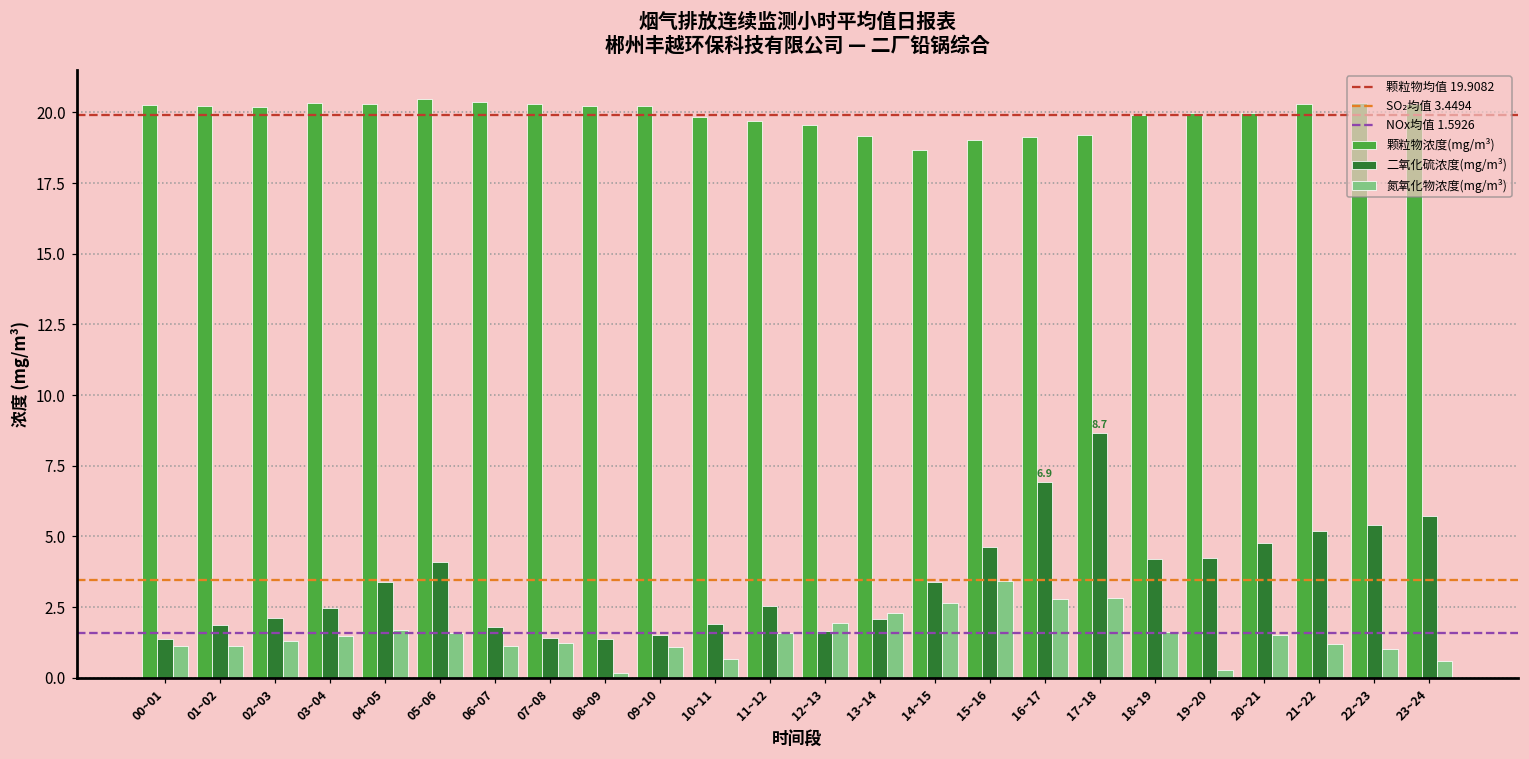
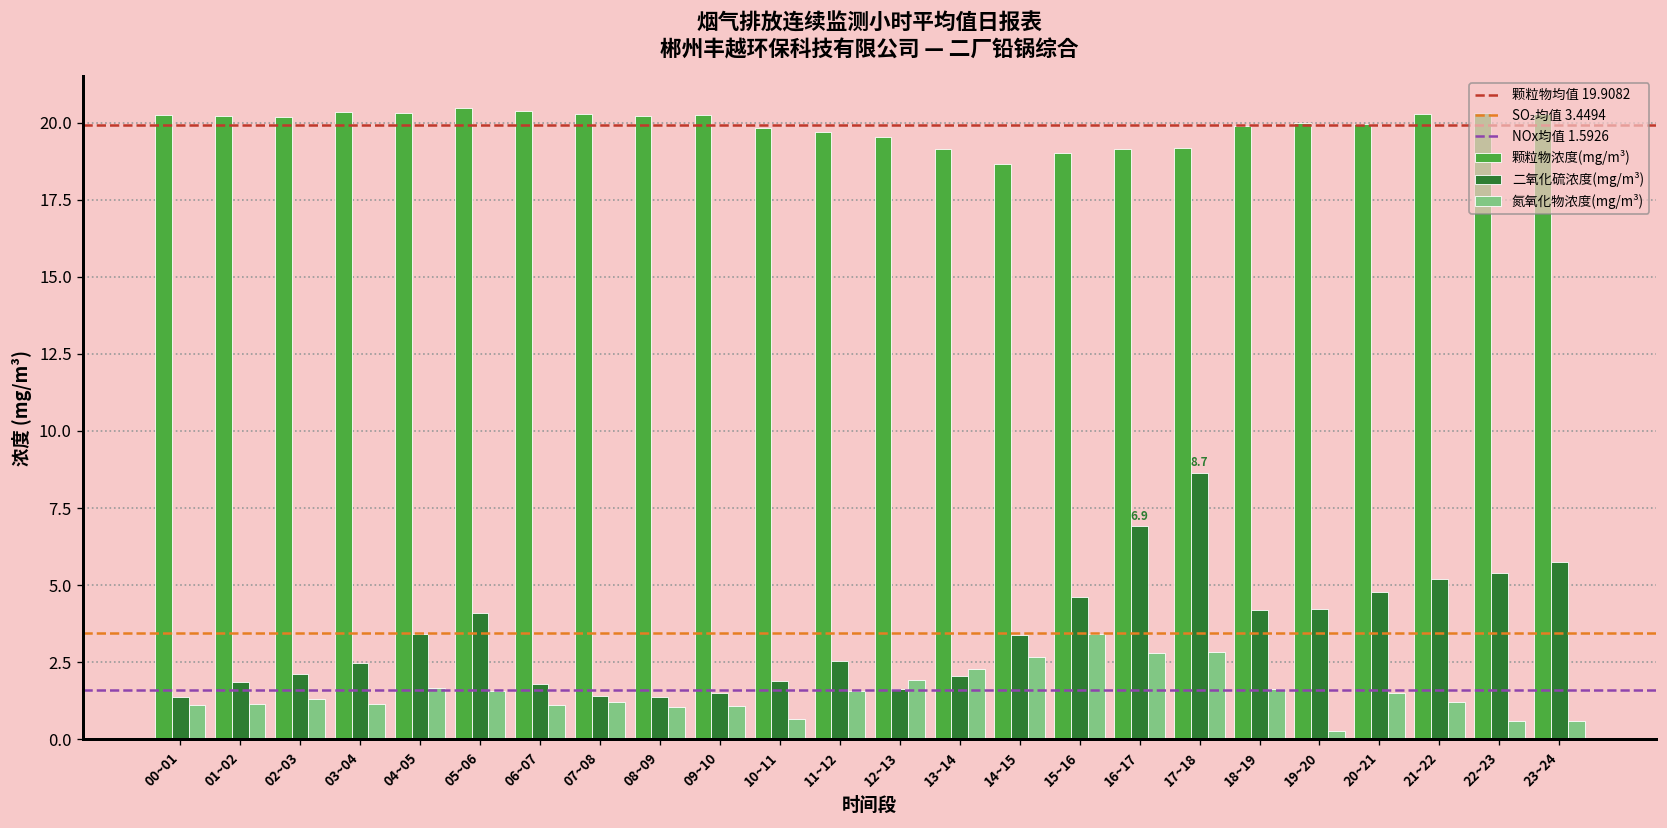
  {
    "氮氧化物浓度(mg/m³)": {
      "00~01": 1.1,
      "01~02": 1.1,
      "02~03": 1.3,
-     "03~04": 1.5,
+     "03~04": 1.1,
      "04~05": 1.7,
      "05~06": 1.6,
      "06~07": 1.1,
      "07~08": 1.2,
-     "08~09": 0.2,
+     "08~09": 1.1,
      "09~10": 1.1,
      "10~11": 0.7,
      "11~12": 1.6,
      "12~13": 1.9,
      "13~14": 2.3,
      "14~15": 2.7,
      "15~16": 3.4,
      "16~17": 2.8,
      "17~18": 2.8,
      "18~19": 1.6,
      "19~20": 0.3,
      "20~21": 1.5,
      "21~22": 1.2,
-     "22~23": 1.0,
+     "22~23": 0.6,
      "23~24": 0.6
    }
  }
